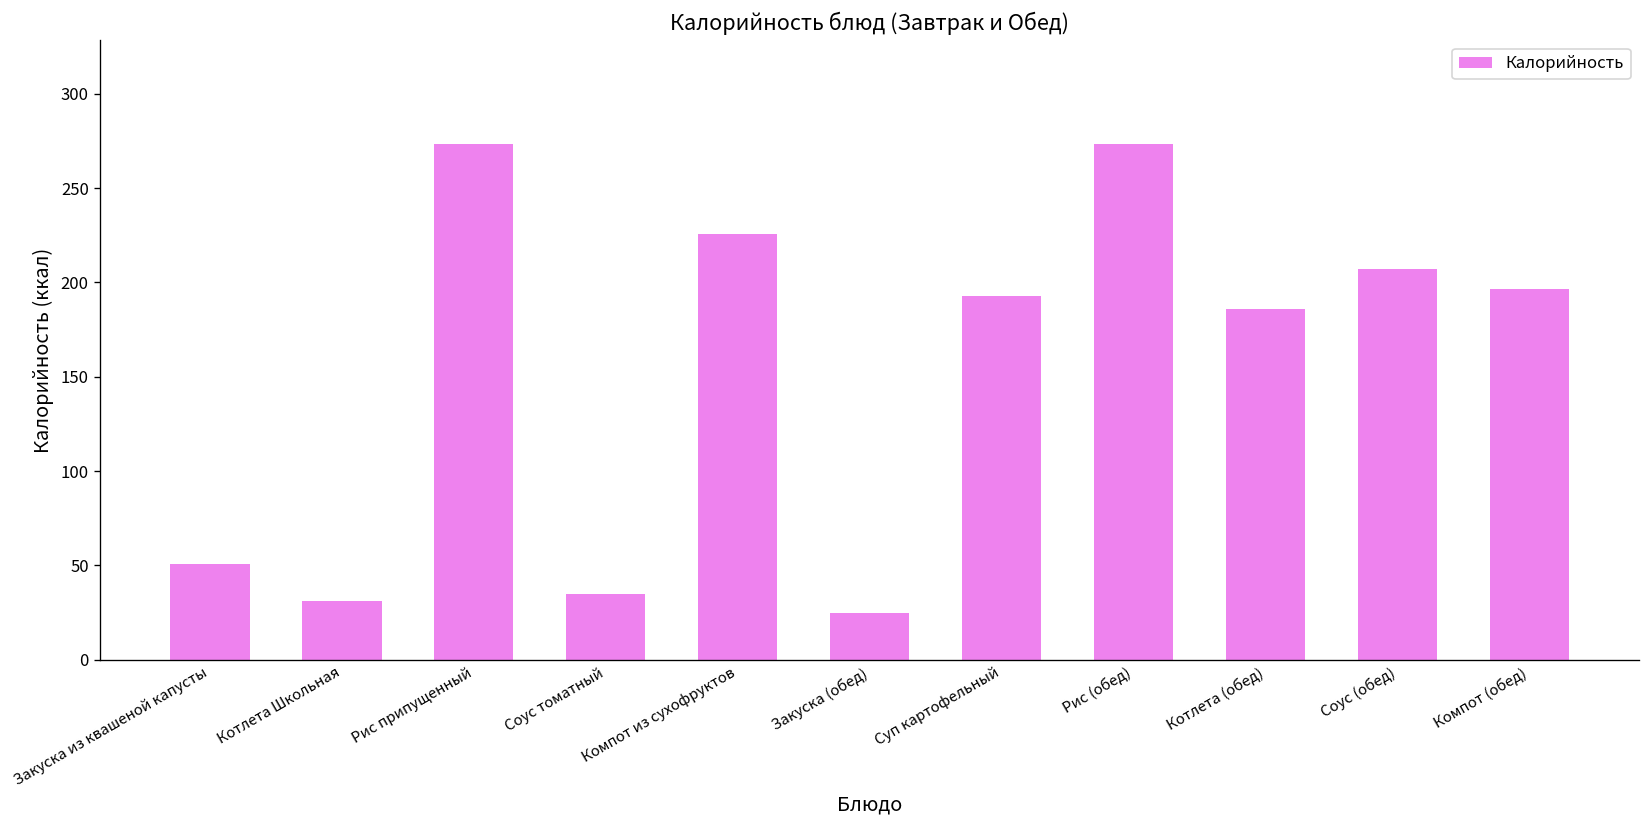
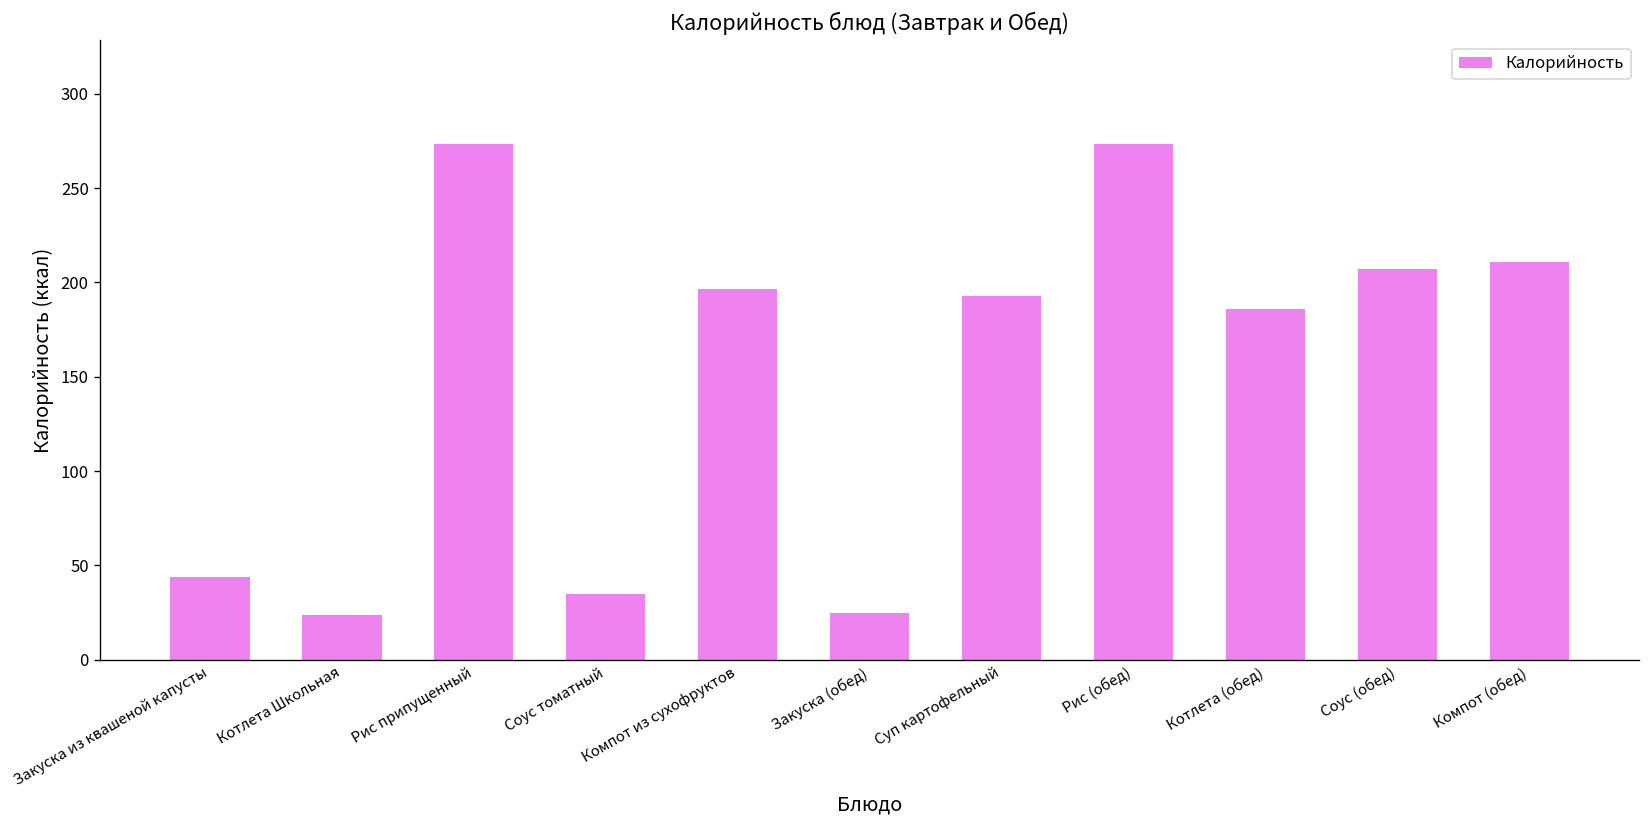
  {
-   "Закуска из квашеной капусты": 51,
-   "Котлета Школьная": 31,
+   "Закуска из квашеной капусты": 44,
+   "Котлета Школьная": 24,
    "Рис припущенный": 274,
    "Соус томатный": 35,
-   "Компот из сухофруктов": 226,
+   "Компот из сухофруктов": 197,
    "Закуска (обед)": 25,
    "Суп картофельный": 193,
    "Рис (обед)": 274,
    "Котлета (обед)": 186,
    "Соус (обед)": 207,
-   "Компот (обед)": 197
+   "Компот (обед)": 211
  }
